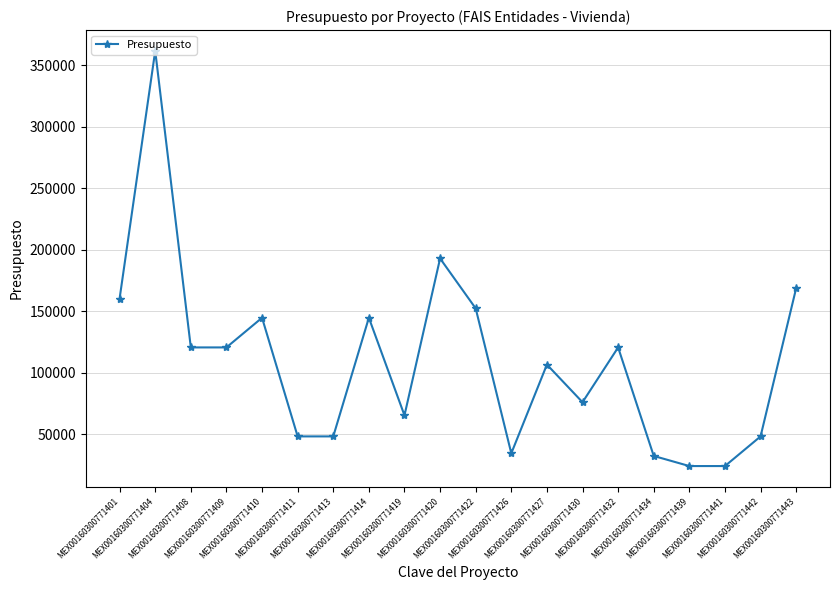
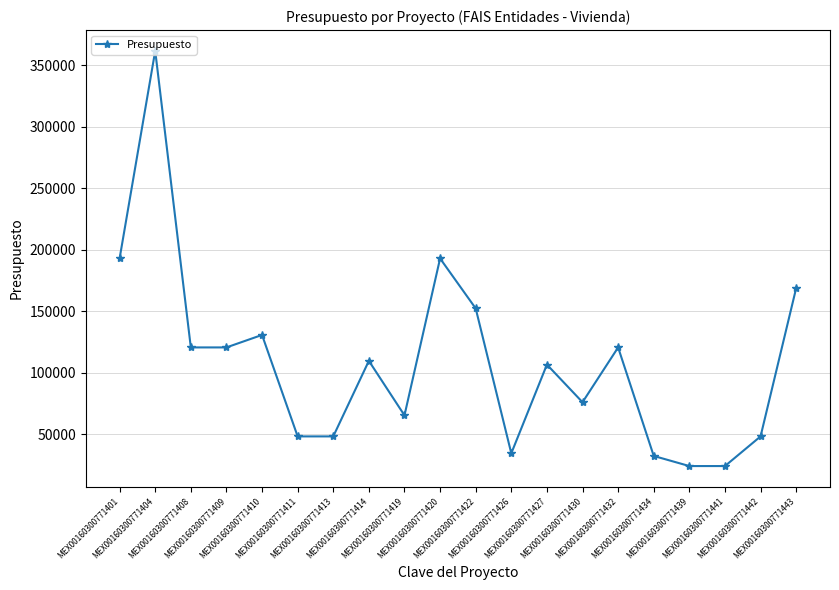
  {
-   "MEX00160300771401": 160000,
+   "MEX00160300771401": 193000,
    "MEX00160300771408": 121000,
    "MEX00160300771409": 121000,
-   "MEX00160300771410": 145000,
+   "MEX00160300771410": 131000,
    "MEX00160300771411": 48000,
    "MEX00160300771413": 48000,
-   "MEX00160300771414": 145000,
+   "MEX00160300771414": 110000,
    "MEX00160300771419": 65000,
    "MEX00160300771420": 193000,
    "MEX00160300771422": 152000,
    "MEX00160300771426": 34000,
    "MEX00160300771427": 107000,
    "MEX00160300771430": 76000,
    "MEX00160300771432": 121000,
    "MEX00160300771434": 32000,
    "MEX00160300771439": 24000,
    "MEX00160300771441": 24000,
    "MEX00160300771442": 48000,
    "MEX00160300771443": 169000
  }
